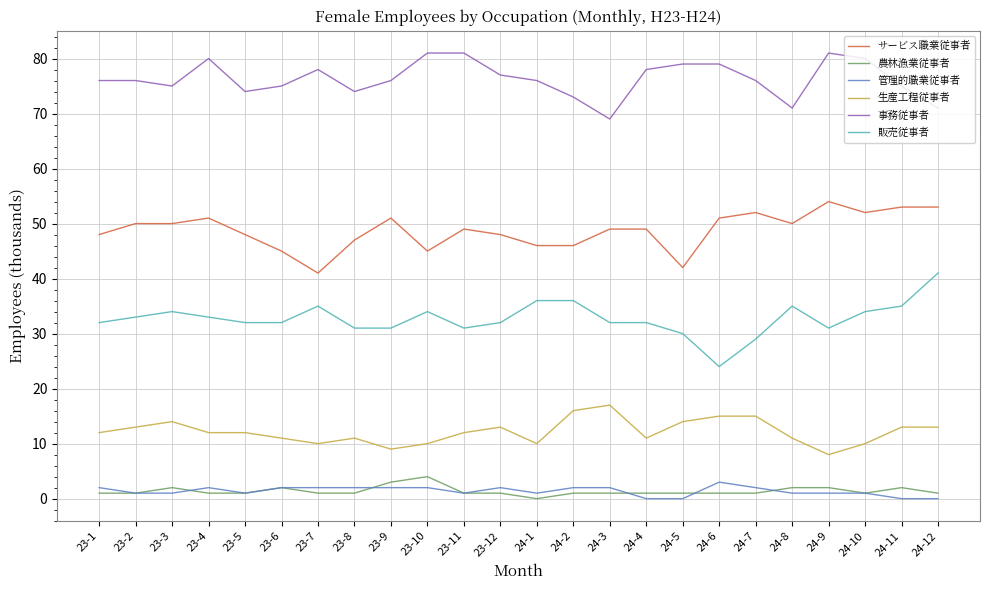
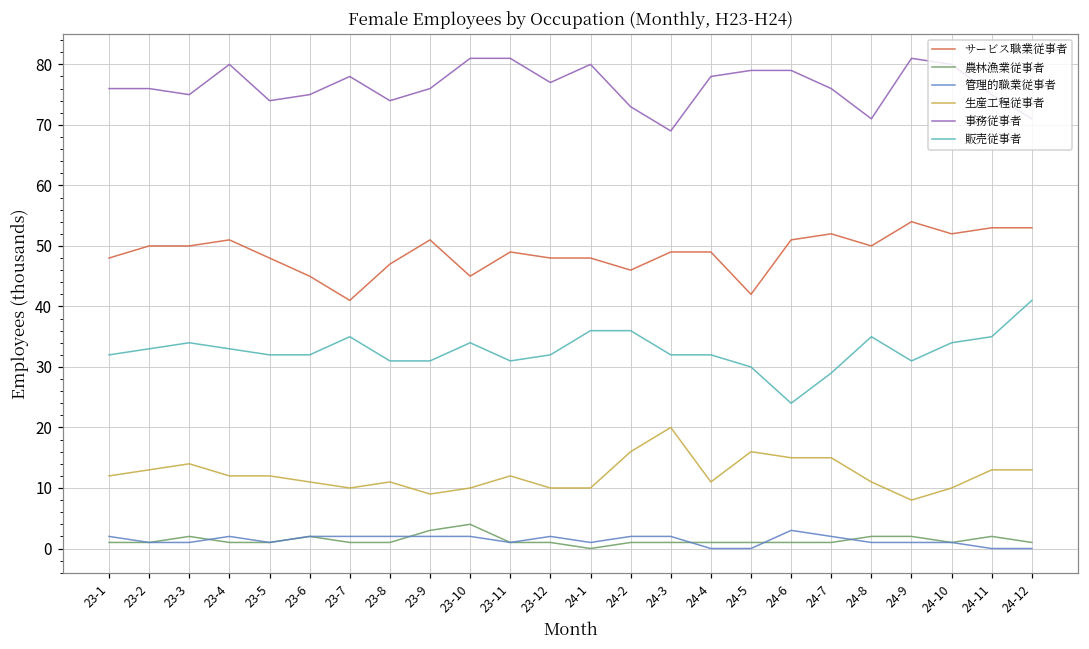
  {
    "サービス職業従事者": {
      "23-1": 48,
      "23-2": 50,
      "23-3": 50,
      "23-4": 51,
      "23-5": 48,
      "23-6": 45,
      "23-7": 41,
      "23-8": 47,
      "23-9": 51,
      "23-10": 45,
      "23-11": 49,
      "23-12": 48,
-     "24-1": 46,
+     "24-1": 48,
      "24-2": 46,
      "24-3": 49,
      "24-4": 49,
      "24-5": 42,
      "24-6": 51,
      "24-7": 52,
      "24-8": 50,
      "24-9": 54,
      "24-10": 52,
      "24-11": 53,
      "24-12": 53
    },
    "農林漁業従事者": {
      "23-1": 1,
      "23-3": 2,
      "23-4": 1,
      "23-7": 1,
      "23-8": 1,
      "23-9": 3,
      "23-10": 4,
      "23-12": 1,
      "24-1": 0,
      "24-2": 1,
      "24-3": 1,
      "24-4": 1,
      "24-5": 1,
      "24-6": 1,
      "24-7": 1,
      "24-8": 2,
      "24-9": 2,
      "24-11": 2,
      "24-12": 1
    },
    "生産工程従事者": {
      "23-1": 12,
      "23-2": 13,
      "23-3": 14,
      "23-4": 12,
      "23-5": 12,
      "23-6": 11,
      "23-7": 10,
      "23-8": 11,
      "23-9": 9,
      "23-10": 10,
      "23-11": 12,
-     "23-12": 13,
+     "23-12": 10,
      "24-1": 10,
      "24-2": 16,
-     "24-3": 17,
+     "24-3": 20,
      "24-4": 11,
-     "24-5": 14,
+     "24-5": 16,
      "24-6": 15,
      "24-7": 15,
      "24-8": 11,
      "24-9": 8,
      "24-10": 10,
      "24-11": 13,
      "24-12": 13
    },
    "事務従事者": {
      "23-1": 76,
      "23-2": 76,
      "23-3": 75,
      "23-4": 80,
      "23-5": 74,
      "23-6": 75,
      "23-7": 78,
      "23-8": 74,
      "23-9": 76,
      "23-10": 81,
      "23-11": 81,
      "23-12": 77,
-     "24-1": 76,
+     "24-1": 80,
      "24-2": 73,
      "24-3": 69,
      "24-4": 78,
      "24-5": 79,
      "24-6": 79,
      "24-7": 76,
      "24-8": 71,
      "24-9": 81
    }
  }
